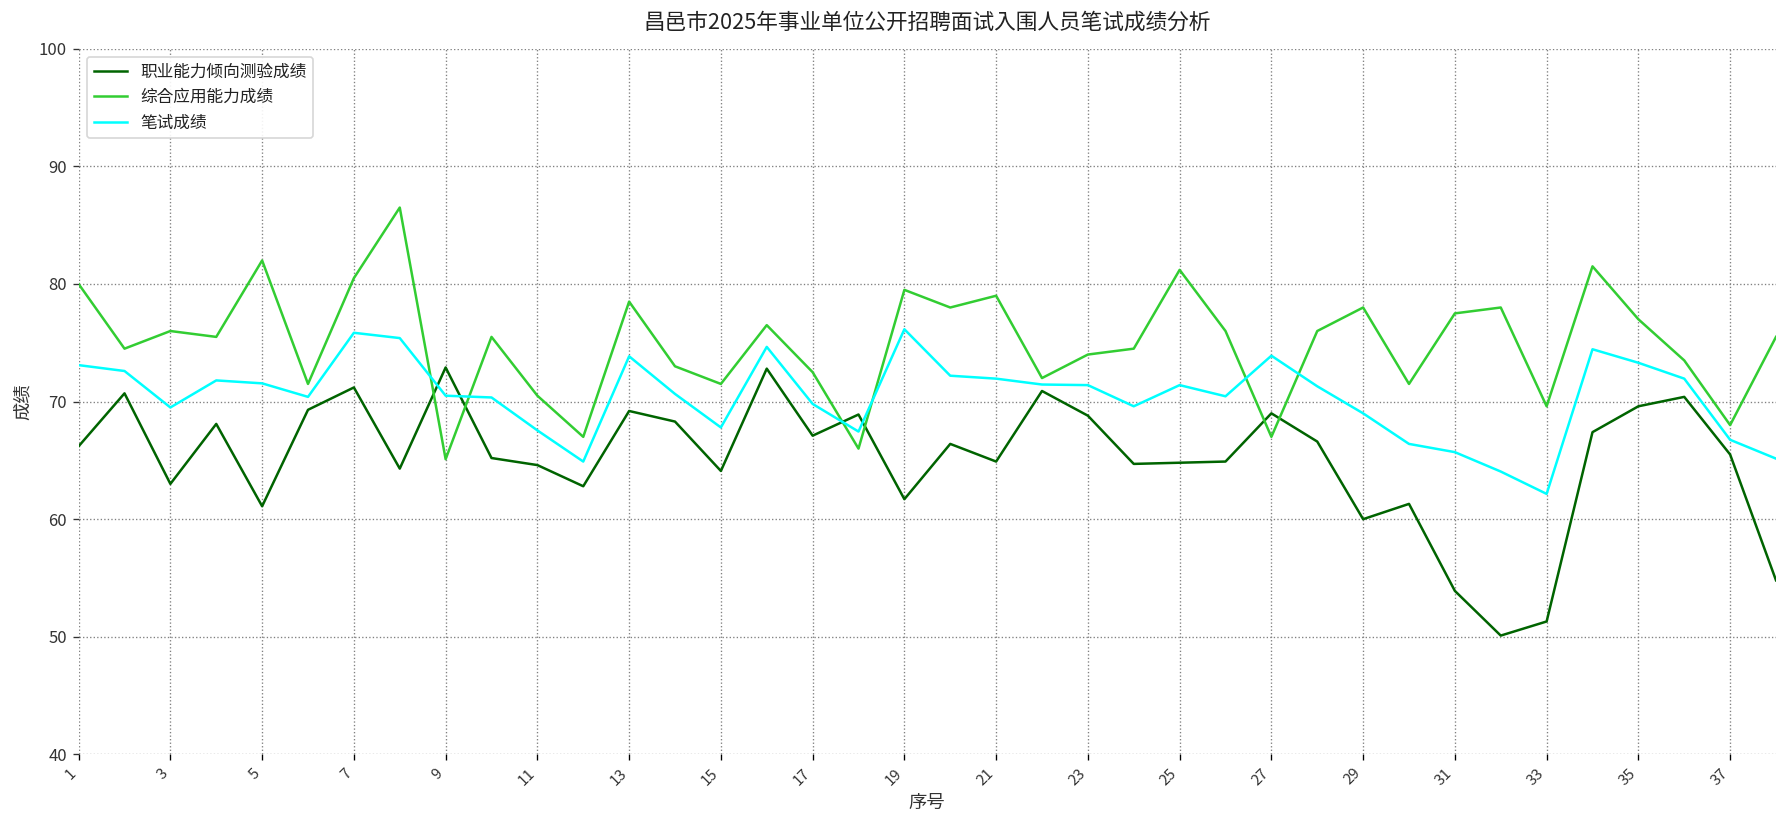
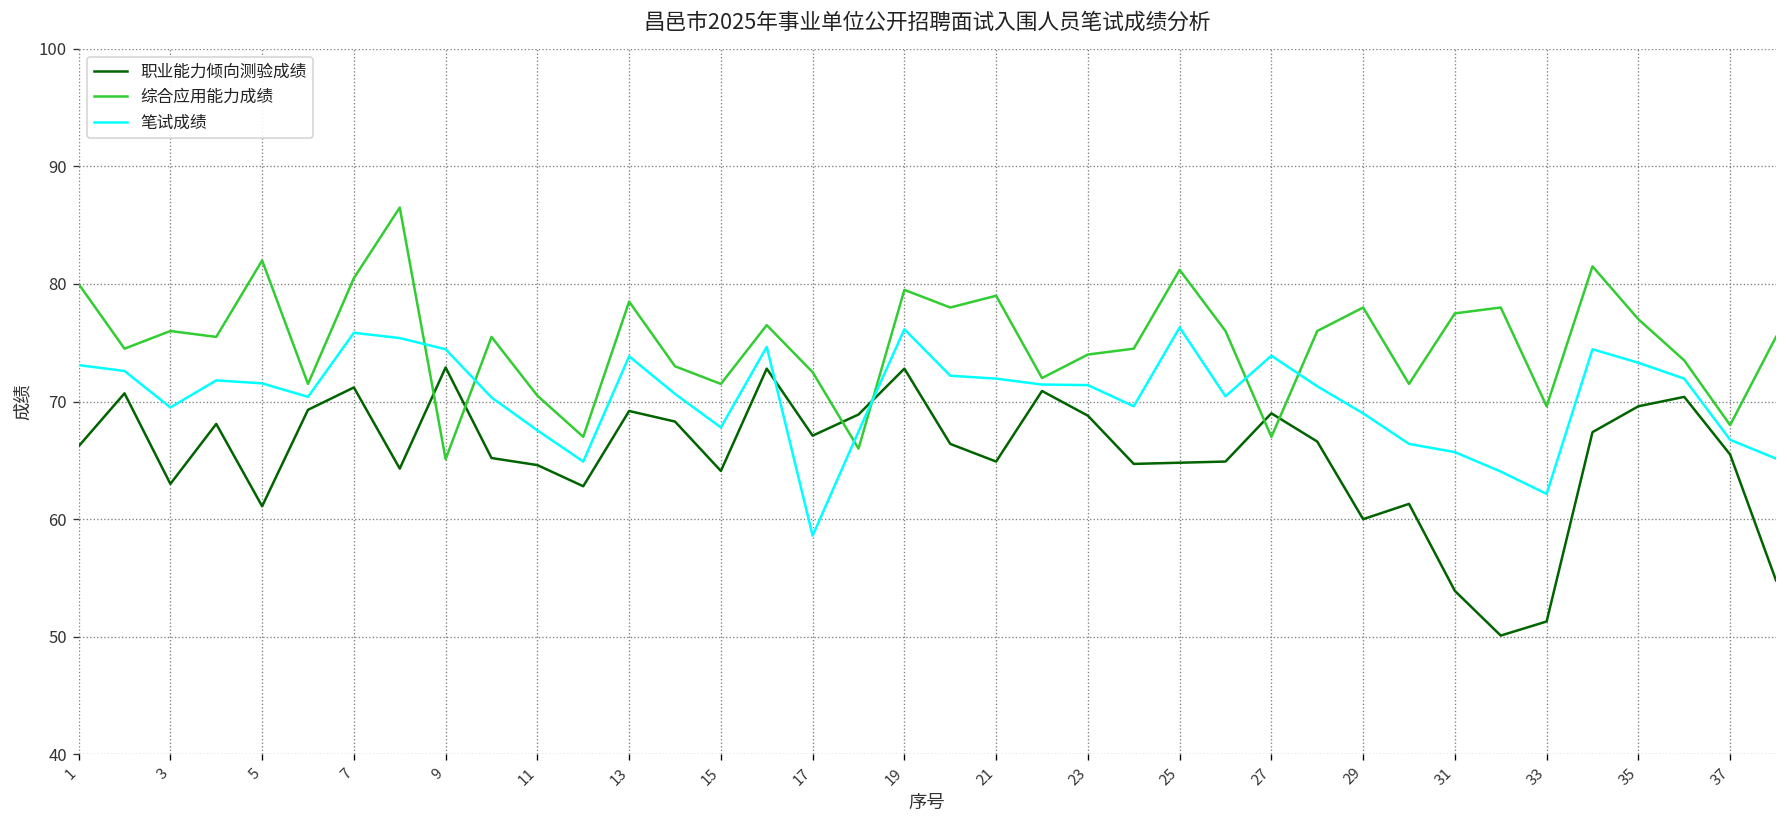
  {
    "职业能力倾向测验成绩": {
      "1": 66,
      "3": 63,
      "5": 61,
      "7": 71,
      "9": 73,
      "11": 65,
      "13": 69,
      "15": 64,
      "17": 67,
-     "19": 62,
+     "19": 73,
      "21": 65,
      "23": 69,
      "25": 65,
      "27": 69,
      "29": 60,
      "31": 54,
      "33": 51,
      "35": 70,
      "37": 66
    },
    "综合应用能力成绩": {
      "1": 80,
      "3": 76,
      "5": 82,
      "7": 81,
      "9": 65,
      "11": 71,
      "13": 79,
      "15": 72,
      "17": 73,
      "19": 80,
      "21": 79,
      "23": 74,
      "25": 81,
      "27": 67,
      "29": 78,
      "31": 78,
      "33": 70,
      "35": 77,
      "37": 68
    },
    "笔试成绩": {
      "1": 73,
      "3": 70,
      "5": 72,
      "7": 76,
-     "9": 71,
+     "9": 74,
      "11": 68,
      "13": 74,
      "15": 68,
-     "17": 70,
+     "17": 59,
      "19": 76,
      "21": 72,
      "23": 71,
-     "25": 71,
+     "25": 76,
      "27": 74,
      "29": 69,
      "31": 66,
      "33": 62,
      "35": 73,
      "37": 67
    }
  }
